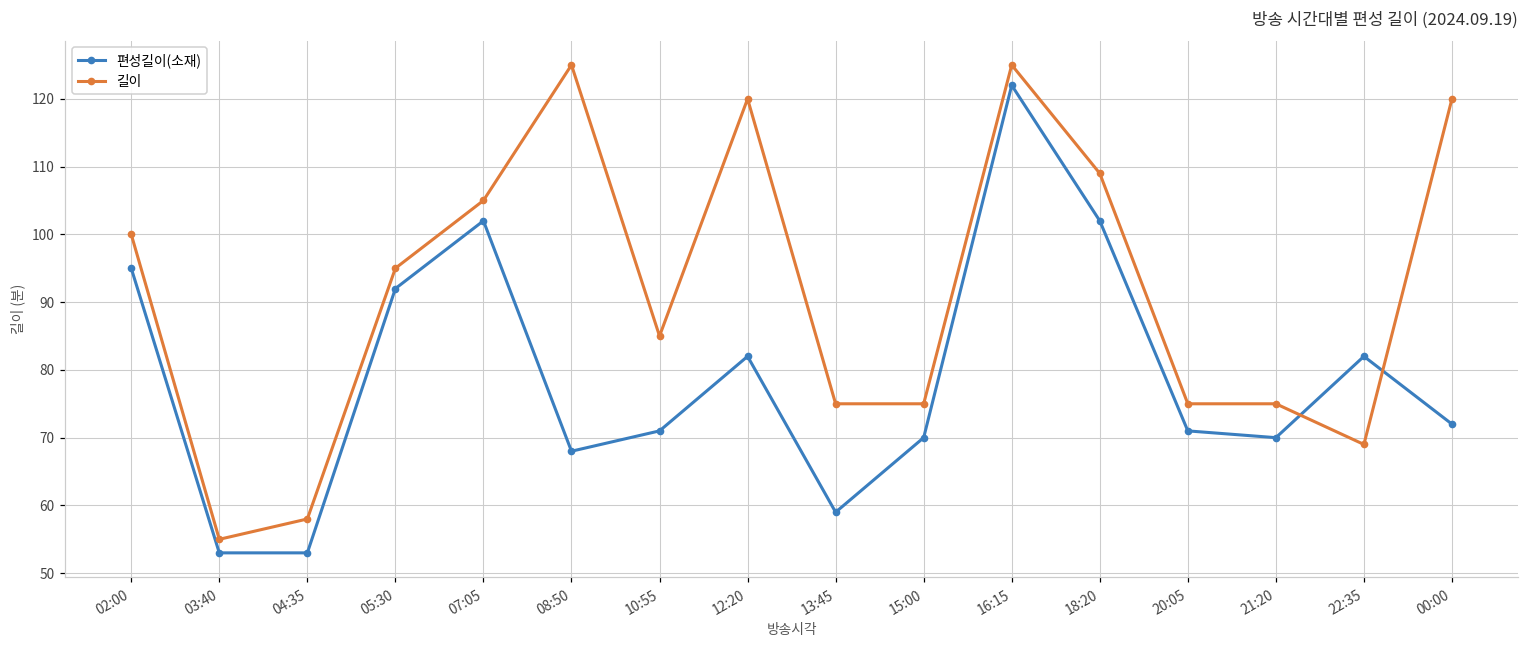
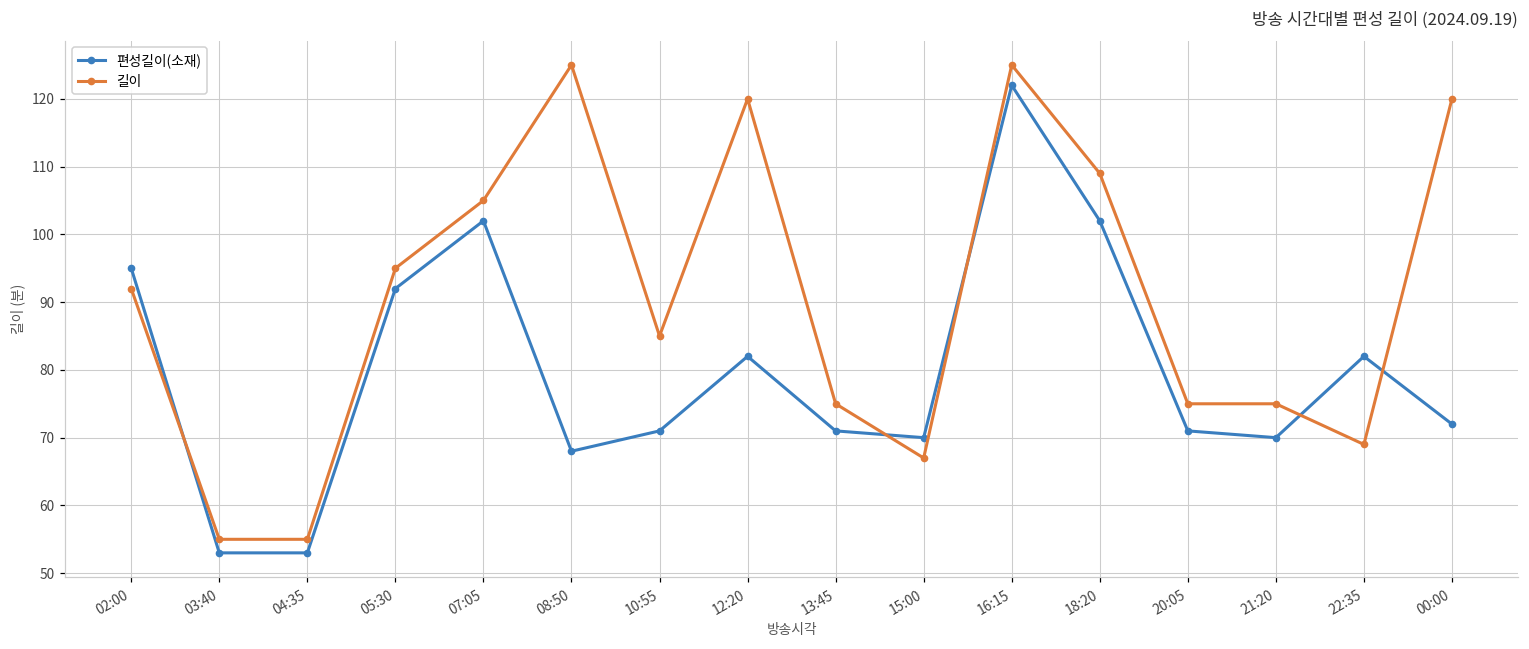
  {
    "편성길이(소재)": {
      "02:00": 95,
      "03:40": 53,
      "04:35": 53,
      "05:30": 92,
      "07:05": 102,
      "08:50": 68,
      "10:55": 71,
      "12:20": 82,
-     "13:45": 59,
+     "13:45": 71,
      "15:00": 70,
      "16:15": 122,
      "18:20": 102,
      "20:05": 71,
      "21:20": 70,
      "22:35": 82,
      "00:00": 72
    },
    "길이": {
-     "02:00": 100,
+     "02:00": 92,
      "03:40": 55,
-     "04:35": 58,
+     "04:35": 55,
      "05:30": 95,
      "07:05": 105,
      "08:50": 125,
      "10:55": 85,
      "12:20": 120,
      "13:45": 75,
-     "15:00": 75,
+     "15:00": 67,
      "16:15": 125,
      "18:20": 109,
      "20:05": 75,
      "21:20": 75,
      "22:35": 69,
      "00:00": 120
    }
  }
